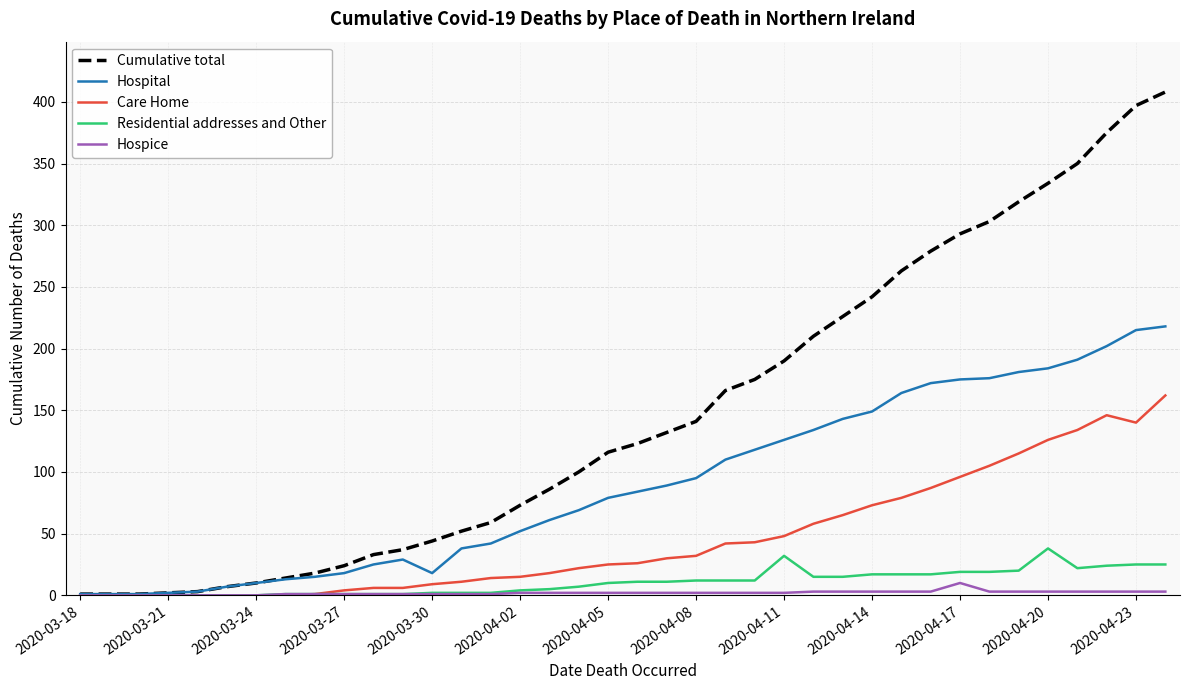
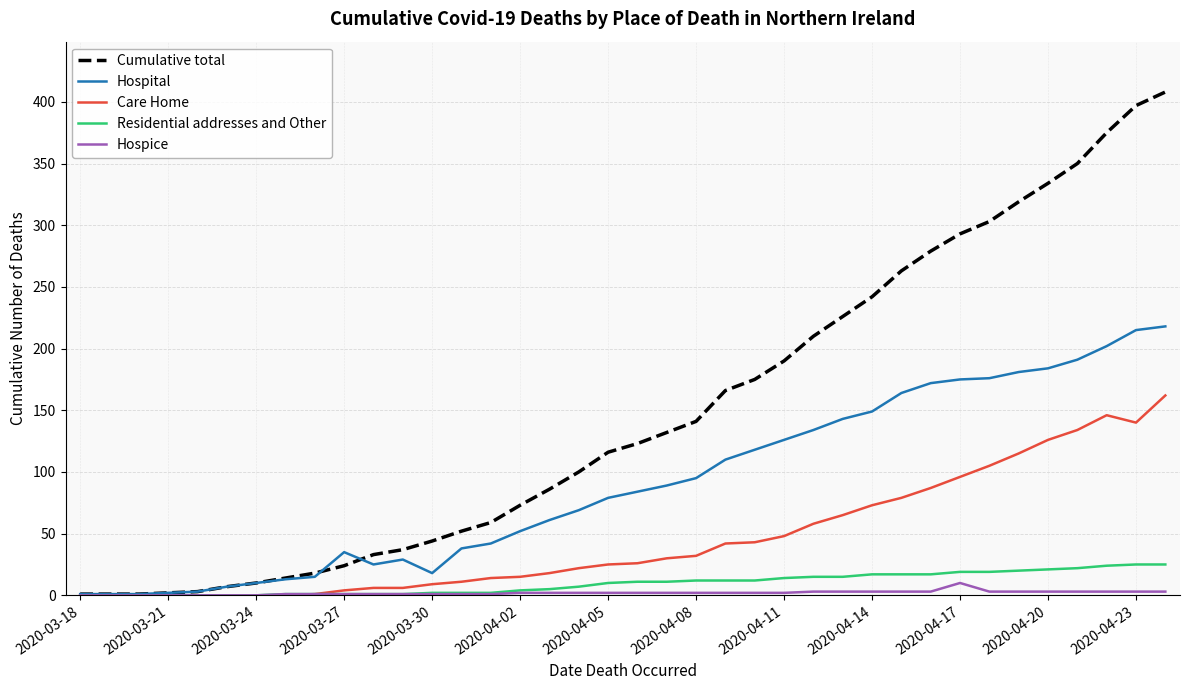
  {
    "Cumulative total": {
      "2020-03-27": 24,
      "2020-03-30": 44,
      "2020-04-02": 73,
      "2020-04-05": 116,
      "2020-04-08": 141,
      "2020-04-11": 190,
      "2020-04-14": 242,
      "2020-04-17": 293,
      "2020-04-20": 334,
      "2020-04-23": 397
    },
    "Hospital": {
-     "2020-03-27": 18,
+     "2020-03-27": 35,
      "2020-03-30": 18,
      "2020-04-02": 52,
      "2020-04-05": 79,
      "2020-04-08": 95,
      "2020-04-11": 126,
      "2020-04-14": 149,
      "2020-04-17": 175,
      "2020-04-20": 184,
      "2020-04-23": 215
    },
    "Care Home": {
      "2020-03-27": 4,
      "2020-03-30": 9,
      "2020-04-02": 15,
      "2020-04-05": 25,
      "2020-04-08": 32,
      "2020-04-11": 48,
      "2020-04-14": 73,
      "2020-04-17": 96,
      "2020-04-20": 126,
      "2020-04-23": 140
    },
    "Residential addresses and Other": {
      "2020-04-05": 10,
      "2020-04-08": 12,
-     "2020-04-11": 32,
+     "2020-04-11": 14,
      "2020-04-14": 17,
      "2020-04-17": 19,
-     "2020-04-20": 38,
+     "2020-04-20": 21,
      "2020-04-23": 25
    },
    "Hospice": {
      "2020-04-05": 2,
      "2020-04-08": 2,
      "2020-04-11": 2,
      "2020-04-14": 3,
      "2020-04-17": 10,
      "2020-04-20": 3,
      "2020-04-23": 3
    }
  }
